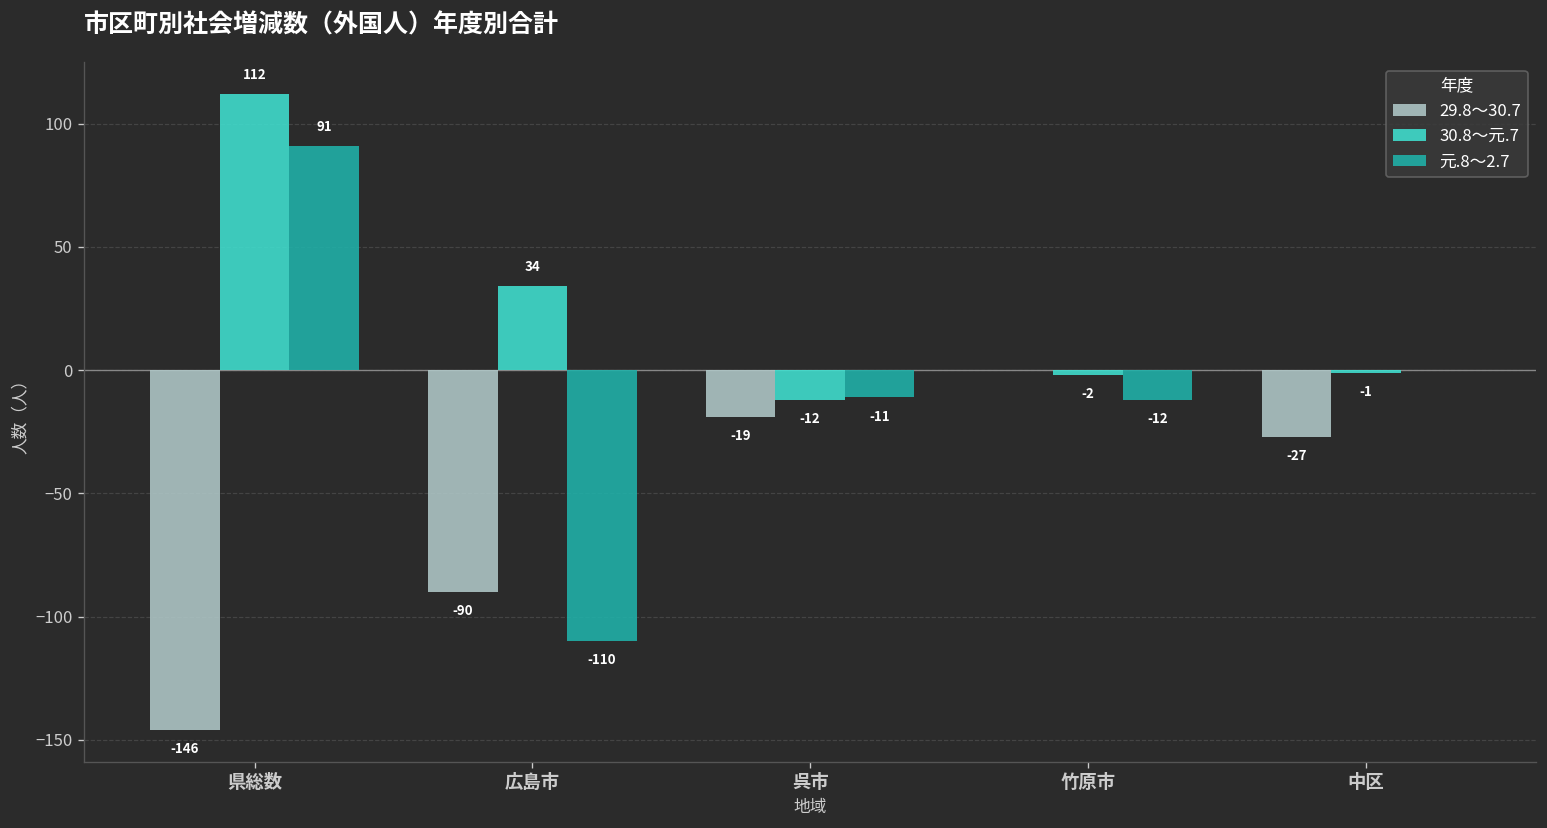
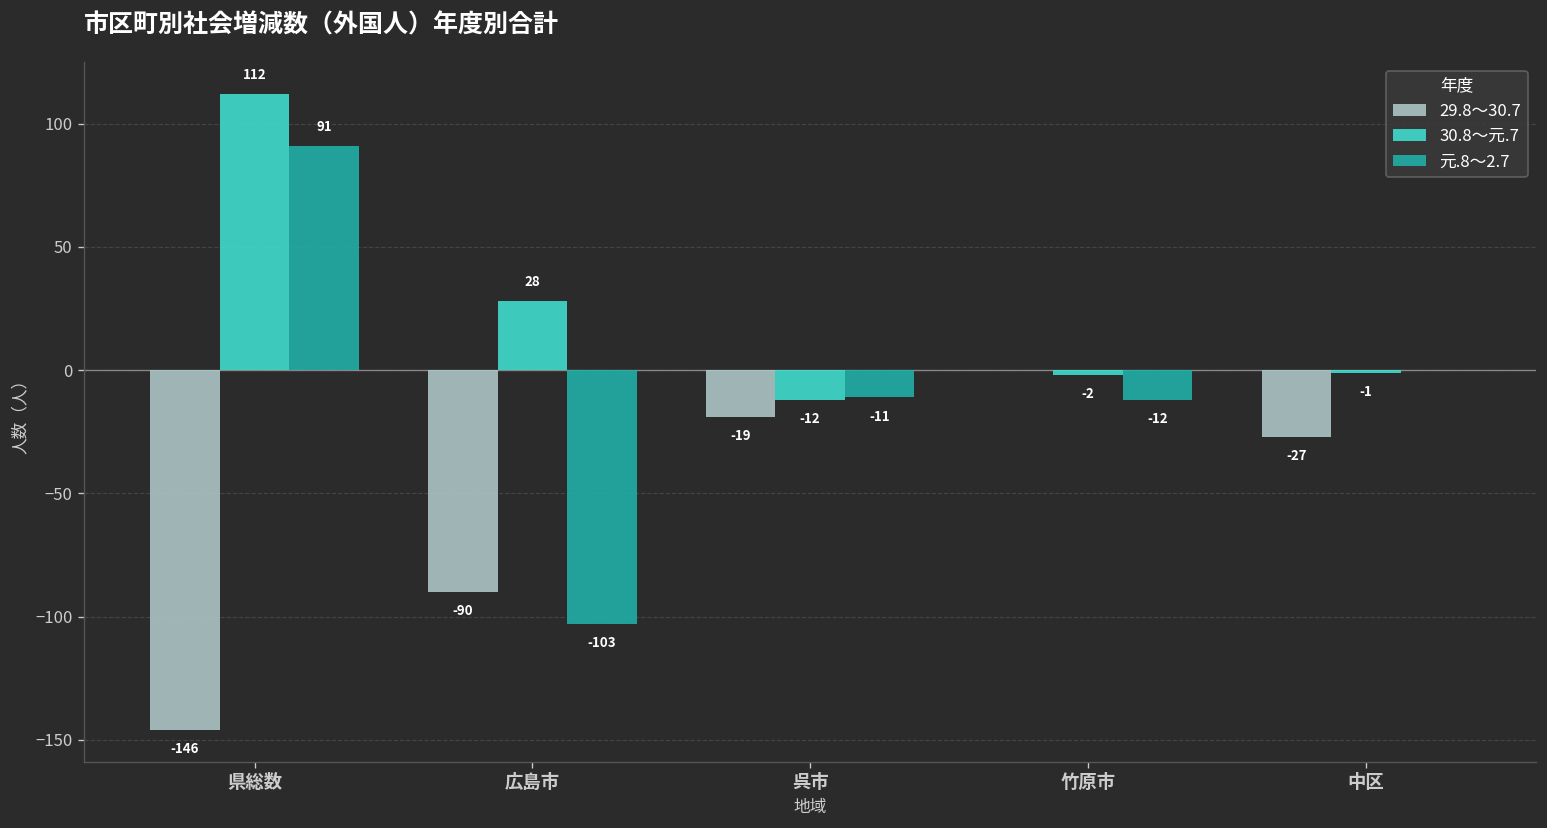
  {
    "29.8～30.7": {
      "県総数": -146,
      "広島市": -90,
      "呉市": -19,
      "中区": -27
    },
    "30.8～元.7": {
      "県総数": 112,
-     "広島市": 34,
+     "広島市": 28,
      "呉市": -12,
      "竹原市": -2,
      "中区": -1
    },
    "元.8～2.7": {
      "県総数": 91,
-     "広島市": -110,
+     "広島市": -103,
      "呉市": -11,
      "竹原市": -12
    }
  }
